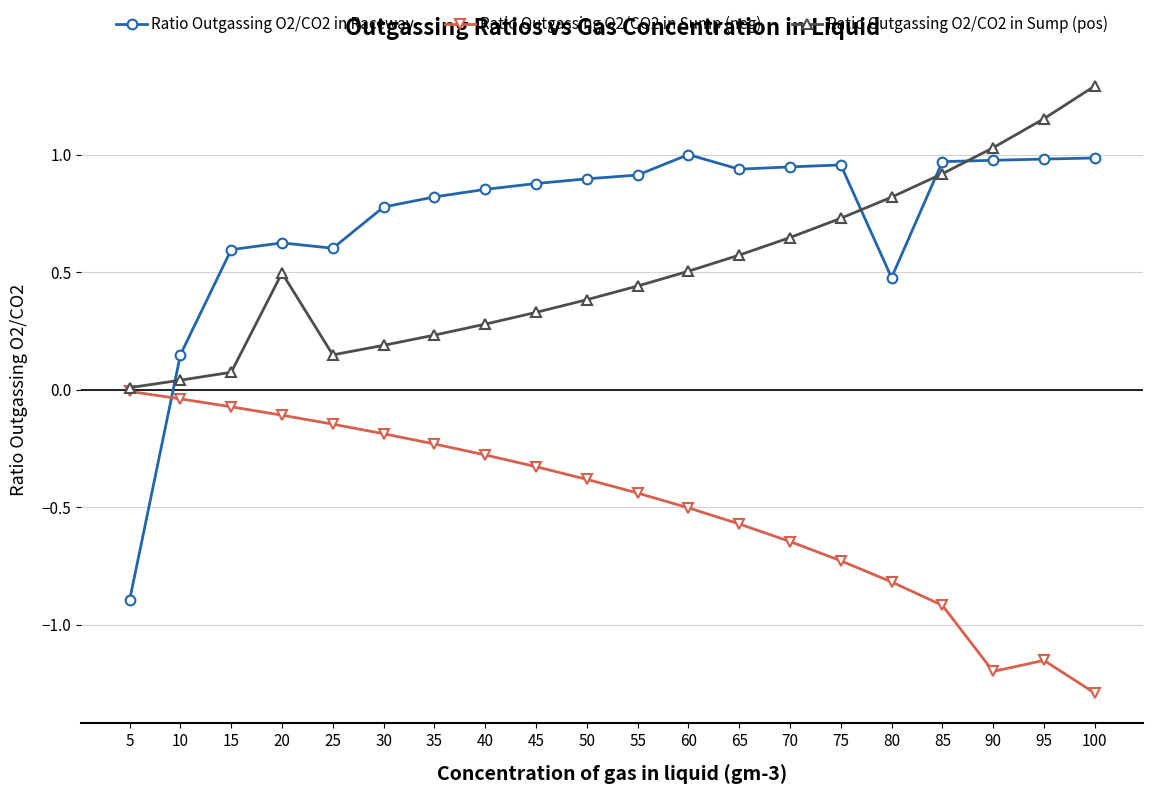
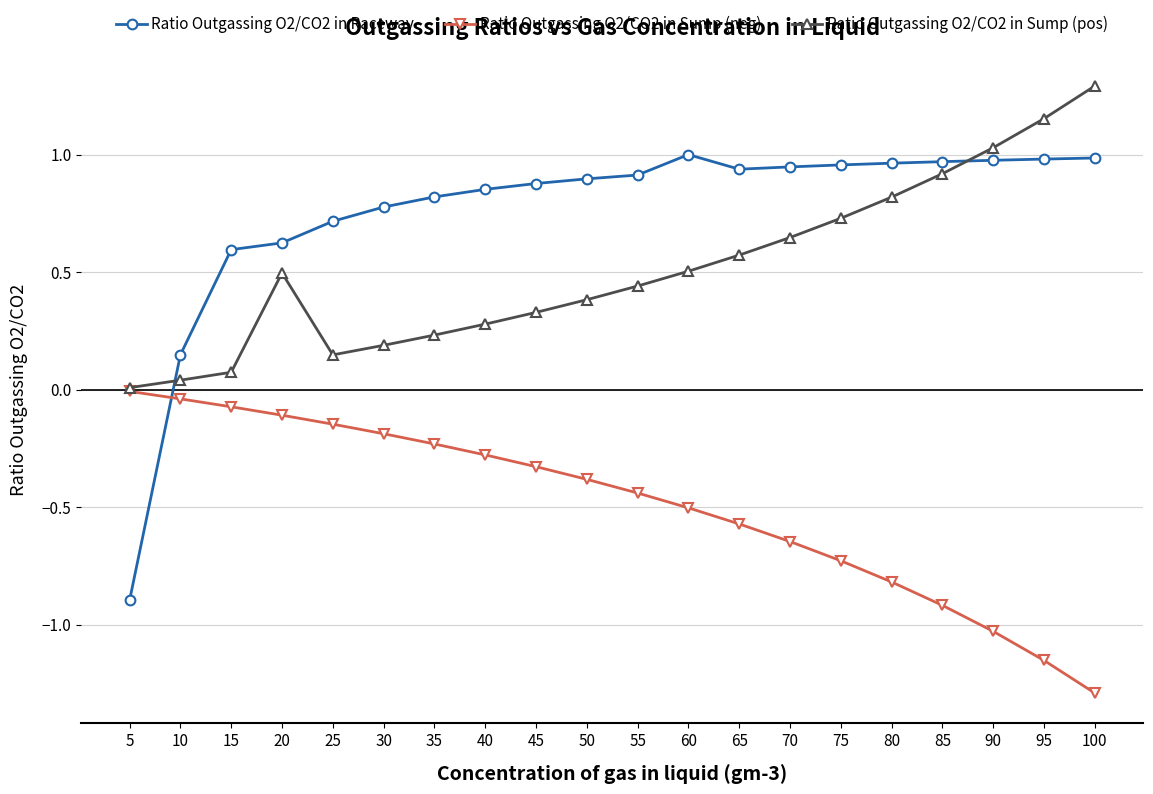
  {
    "Ratio Outgassing O2/CO2 in Raceway": {
      "5": -0.90,
      "10": 0.15,
      "15": 0.60,
      "20": 0.62,
-     "25": 0.60,
+     "25": 0.72,
      "30": 0.78,
      "35": 0.82,
      "40": 0.85,
      "45": 0.88,
      "50": 0.90,
      "55": 0.91,
      "60": 1.00,
      "65": 0.94,
      "70": 0.95,
      "75": 0.96,
-     "80": 0.48,
+     "80": 0.96,
      "85": 0.97,
      "90": 0.98,
      "95": 0.98,
      "100": 0.99
    },
    "Ratio Outgassing O2/CO2 in Sump (neg)": {
      "5": -0.01,
      "10": -0.04,
      "15": -0.07,
      "20": -0.11,
      "25": -0.15,
      "30": -0.19,
      "35": -0.23,
      "40": -0.28,
      "45": -0.33,
      "50": -0.38,
      "55": -0.44,
      "60": -0.50,
      "65": -0.57,
      "70": -0.65,
      "75": -0.73,
      "80": -0.82,
      "85": -0.92,
-     "90": -1.20,
+     "90": -1.03,
      "95": -1.15,
      "100": -1.29
    },
    "Ratio Outgassing O2/CO2 in Sump (pos)": {
      "5": 0.01,
      "10": 0.04,
      "15": 0.07,
      "20": 0.50,
      "25": 0.15,
      "30": 0.19,
      "35": 0.23,
      "40": 0.28,
      "45": 0.33,
      "50": 0.38,
      "55": 0.44,
      "60": 0.50,
      "65": 0.57,
      "70": 0.65,
      "75": 0.73,
      "80": 0.82,
      "85": 0.92,
      "90": 1.03,
      "95": 1.15,
      "100": 1.29
    }
  }
